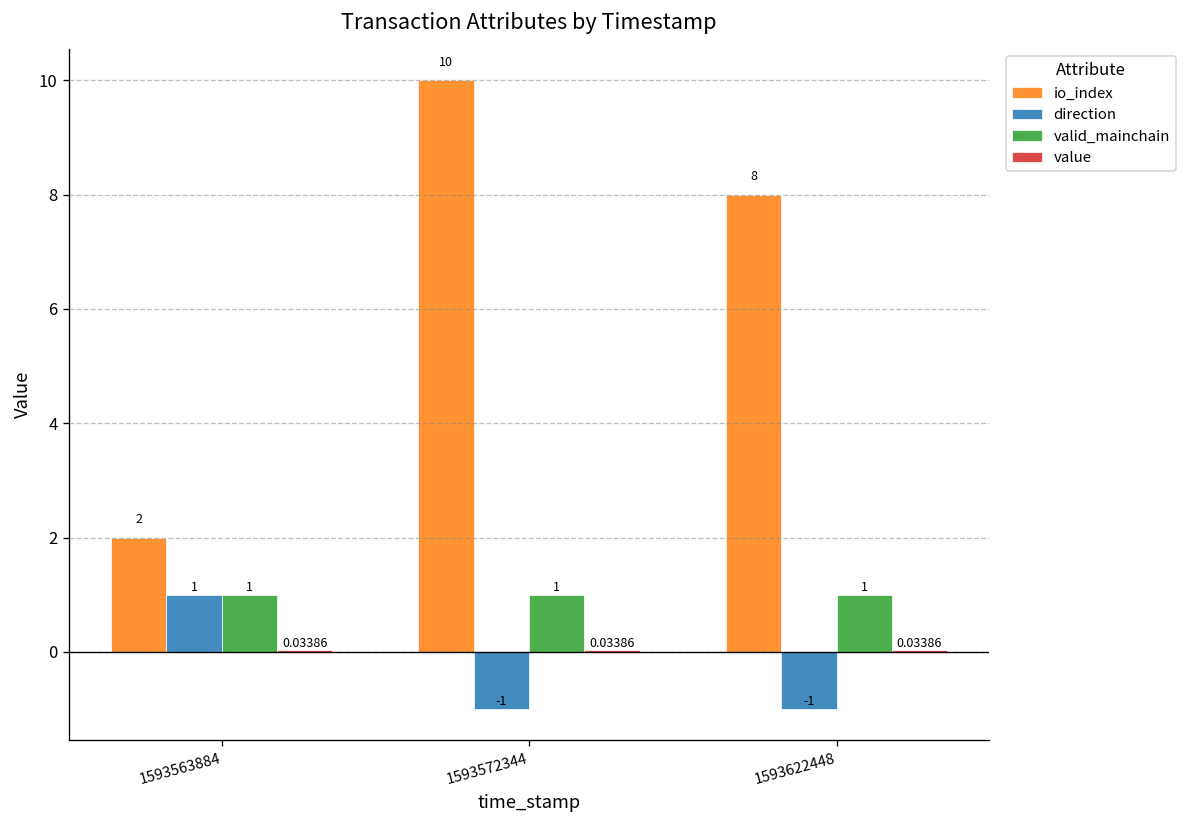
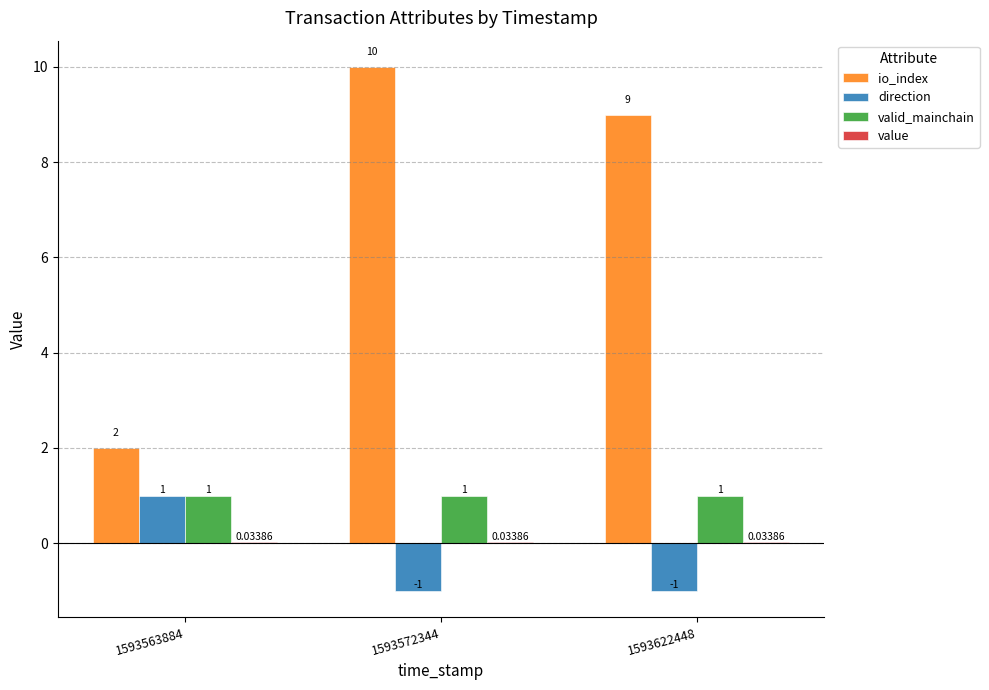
  {
    "io_index": {
      "1593563884": 2,
      "1593572344": 10,
-     "1593622448": 8
+     "1593622448": 9
    },
    "direction": {
      "1593563884": 1,
      "1593572344": -1,
      "1593622448": -1
    },
    "valid_mainchain": {
      "1593563884": 1,
      "1593572344": 1,
      "1593622448": 1
    },
    "value": {
      "1593563884": 0.03386,
      "1593572344": 0.03386,
      "1593622448": 0.03386
    }
  }
